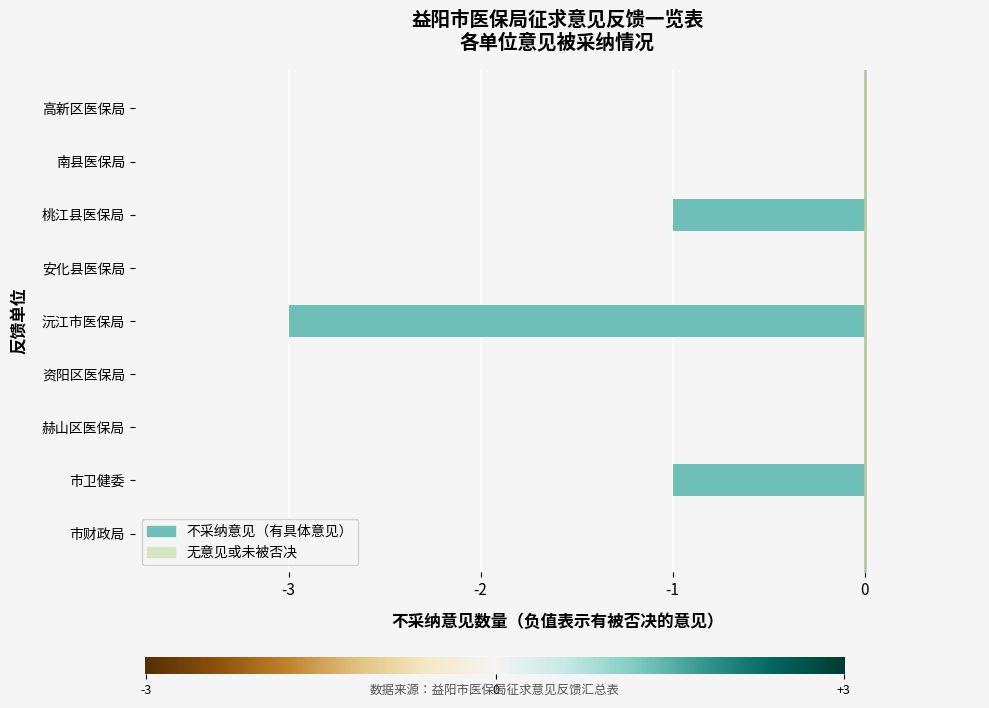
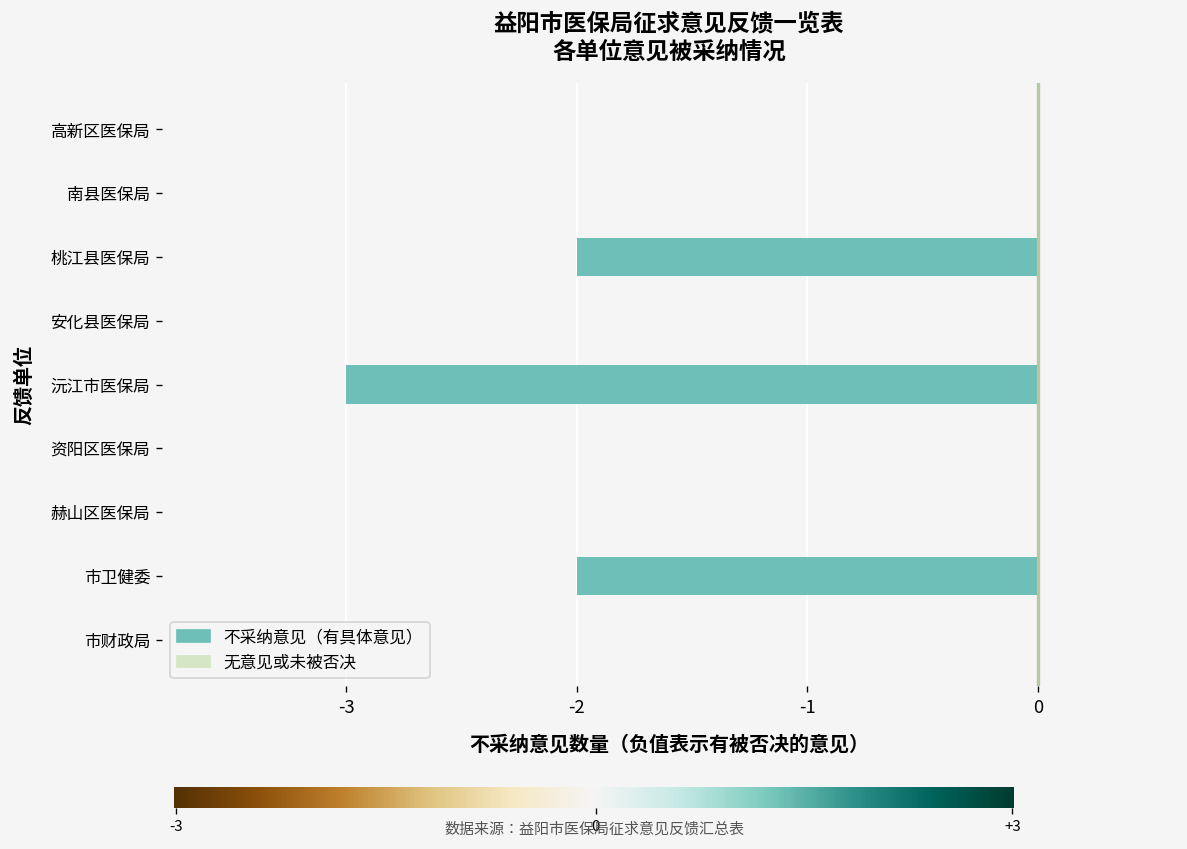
  {
    "高新区医保局": 0.00,
    "南县医保局": 0.00,
-   "桃江县医保局": -1.00,
+   "桃江县医保局": -2.00,
    "安化县医保局": 0.00,
    "沅江市医保局": -3.00,
    "资阳区医保局": 0.00,
    "赫山区医保局": 0.00,
-   "市卫健委": -1.00,
+   "市卫健委": -2.00,
    "市财政局": 0.00
  }
